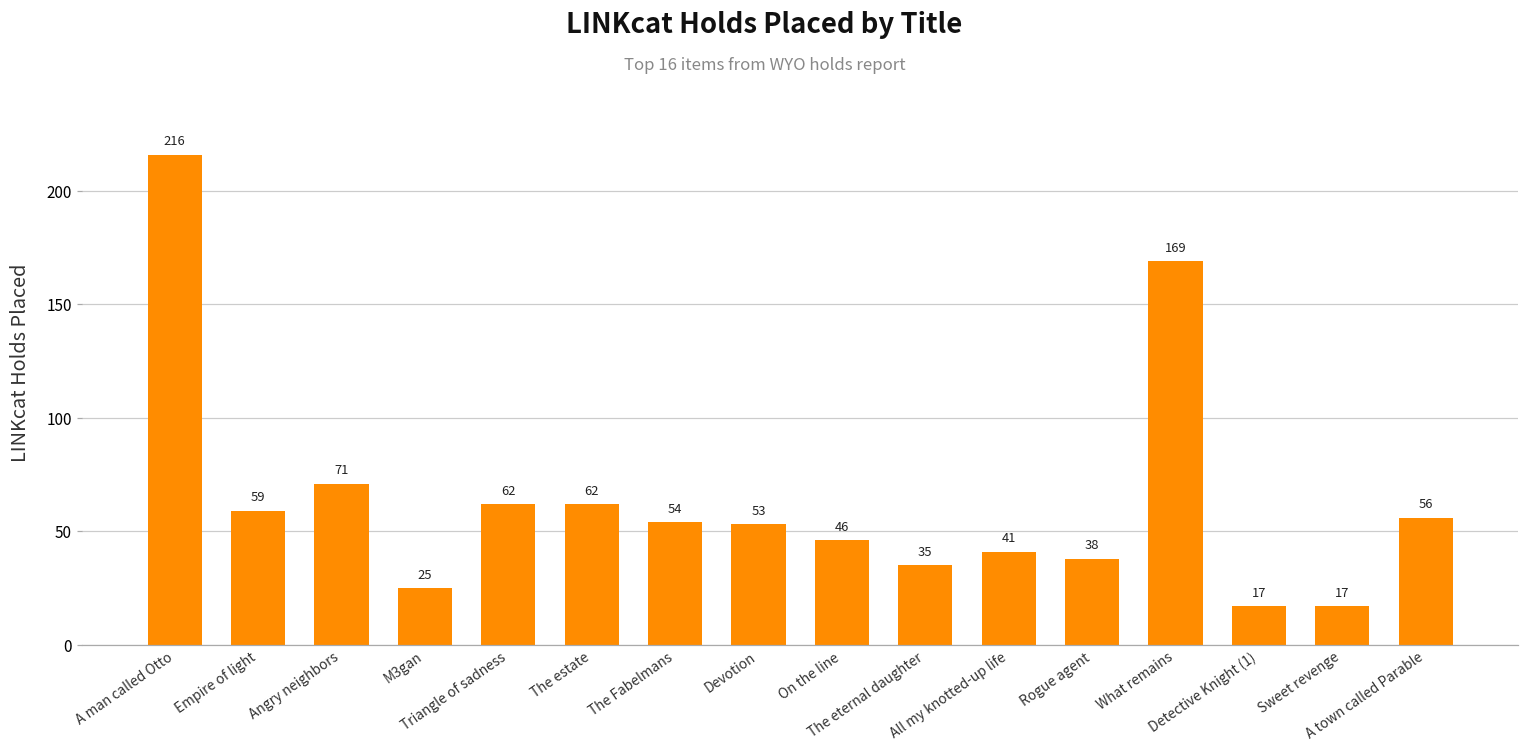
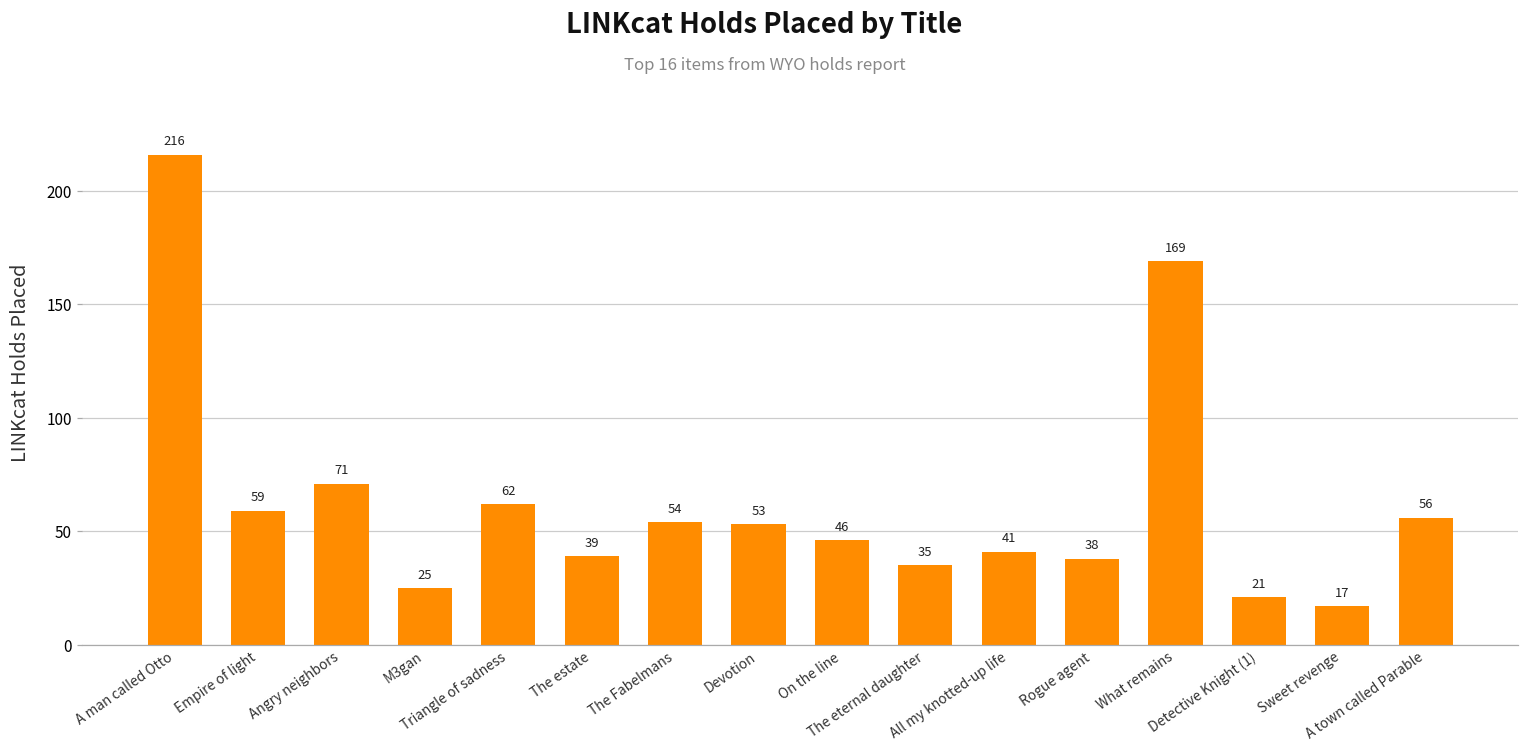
  {
    "A man called Otto": 216,
    "Empire of light": 59,
    "Angry neighbors": 71,
    "M3gan": 25,
    "Triangle of sadness": 62,
-   "The estate": 62,
+   "The estate": 39,
    "The Fabelmans": 54,
    "Devotion": 53,
    "On the line": 46,
    "The eternal daughter": 35,
    "All my knotted-up life": 41,
    "Rogue agent": 38,
    "What remains": 169,
-   "Detective Knight (1)": 17,
+   "Detective Knight (1)": 21,
    "Sweet revenge": 17,
    "A town called Parable": 56
  }
